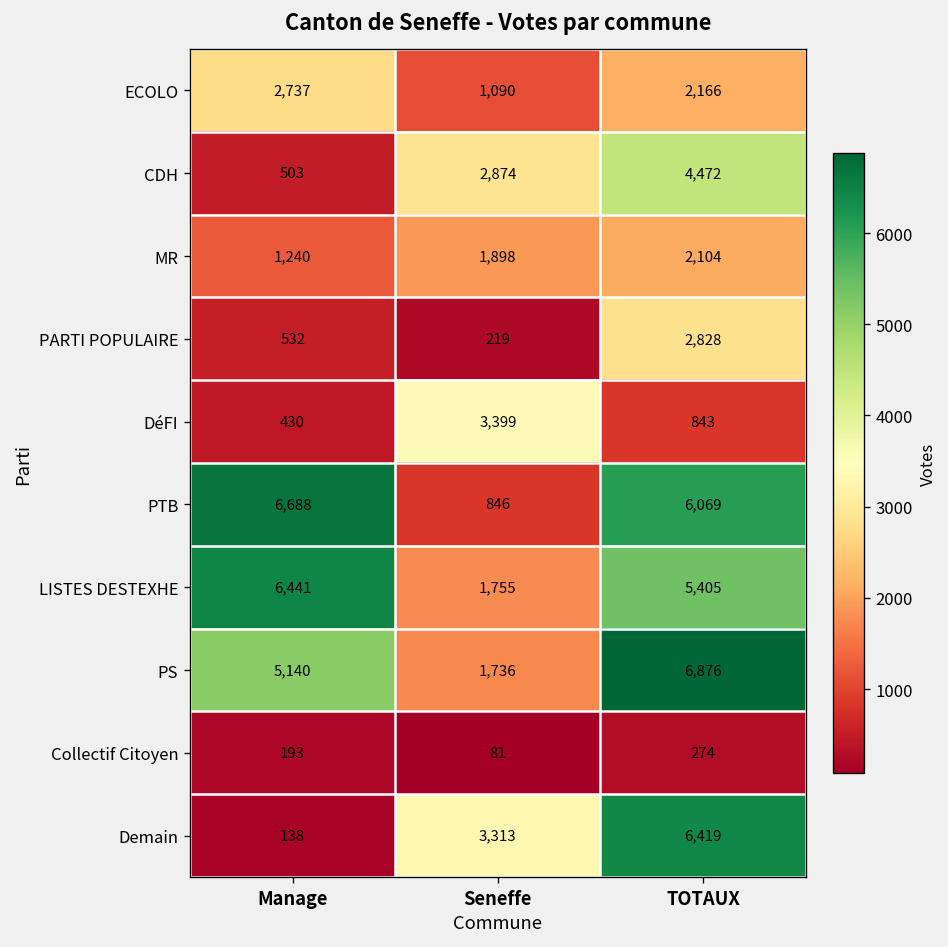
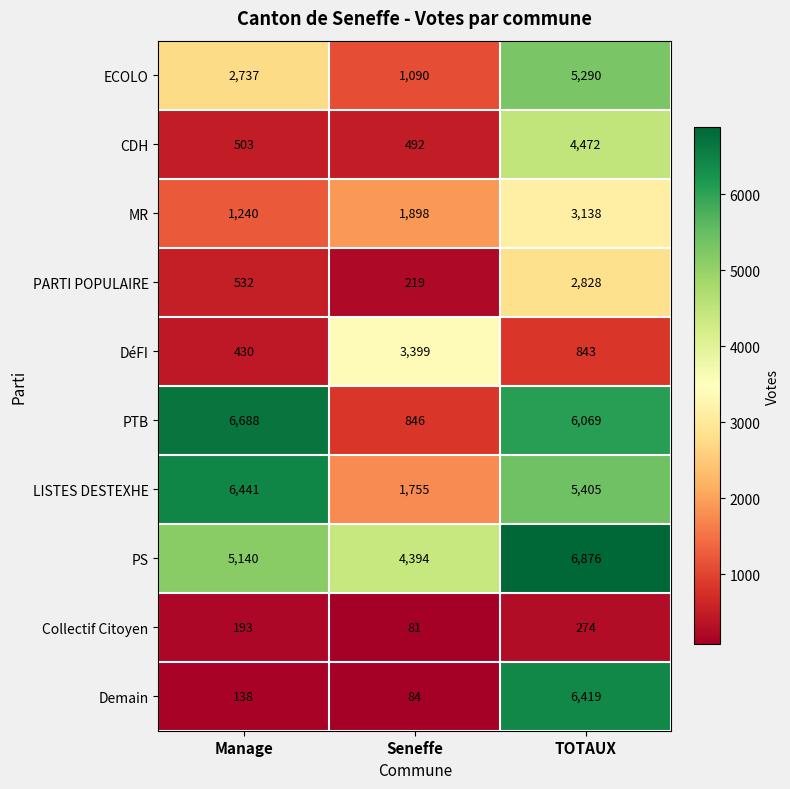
  {
    "ECOLO": {
      "Manage": "2,737",
      "Seneffe": "1,090",
-     "TOTAUX": "2,166"
+     "TOTAUX": "5,290"
    },
    "CDH": {
      "Manage": "503",
-     "Seneffe": "2,874",
+     "Seneffe": "492",
      "TOTAUX": "4,472"
    },
    "MR": {
      "Manage": "1,240",
      "Seneffe": "1,898",
-     "TOTAUX": "2,104"
+     "TOTAUX": "3,138"
    },
    "PARTI POPULAIRE": {
      "Manage": "532",
      "Seneffe": "219",
      "TOTAUX": "2,828"
    },
    "DéFI": {
      "Manage": "430",
      "Seneffe": "3,399",
      "TOTAUX": "843"
    },
    "PTB": {
      "Manage": "6,688",
      "Seneffe": "846",
      "TOTAUX": "6,069"
    },
    "LISTES DESTEXHE": {
      "Manage": "6,441",
      "Seneffe": "1,755",
      "TOTAUX": "5,405"
    },
    "PS": {
      "Manage": "5,140",
-     "Seneffe": "1,736",
+     "Seneffe": "4,394",
      "TOTAUX": "6,876"
    },
    "Collectif Citoyen": {
      "Manage": "193",
      "Seneffe": "81",
      "TOTAUX": "274"
    },
    "Demain": {
      "Manage": "138",
-     "Seneffe": "3,313",
+     "Seneffe": "84",
      "TOTAUX": "6,419"
    }
  }
